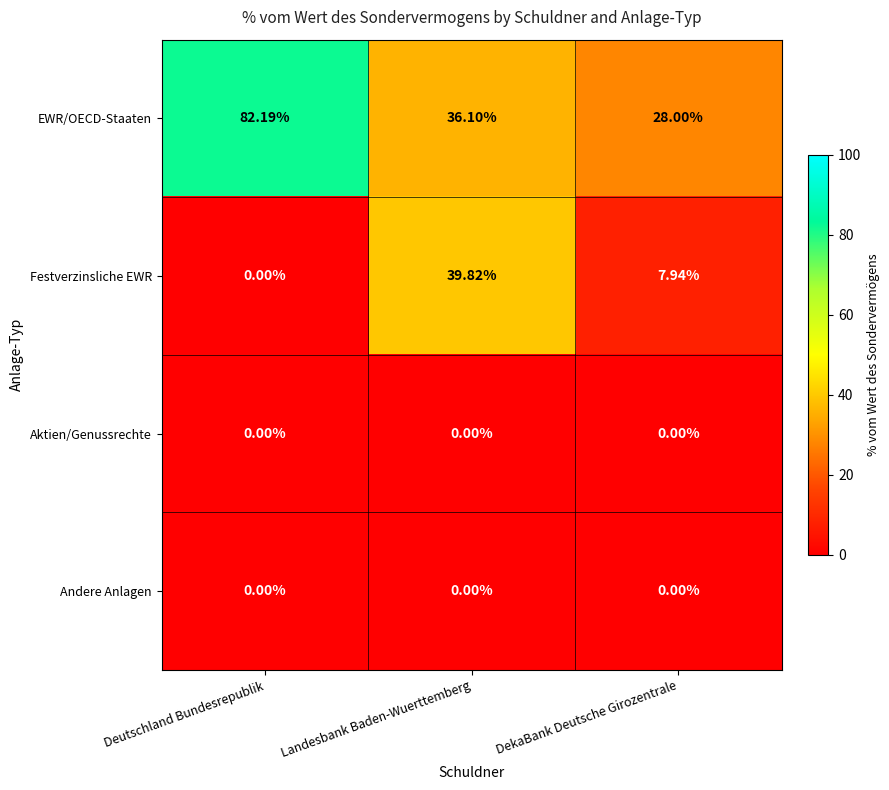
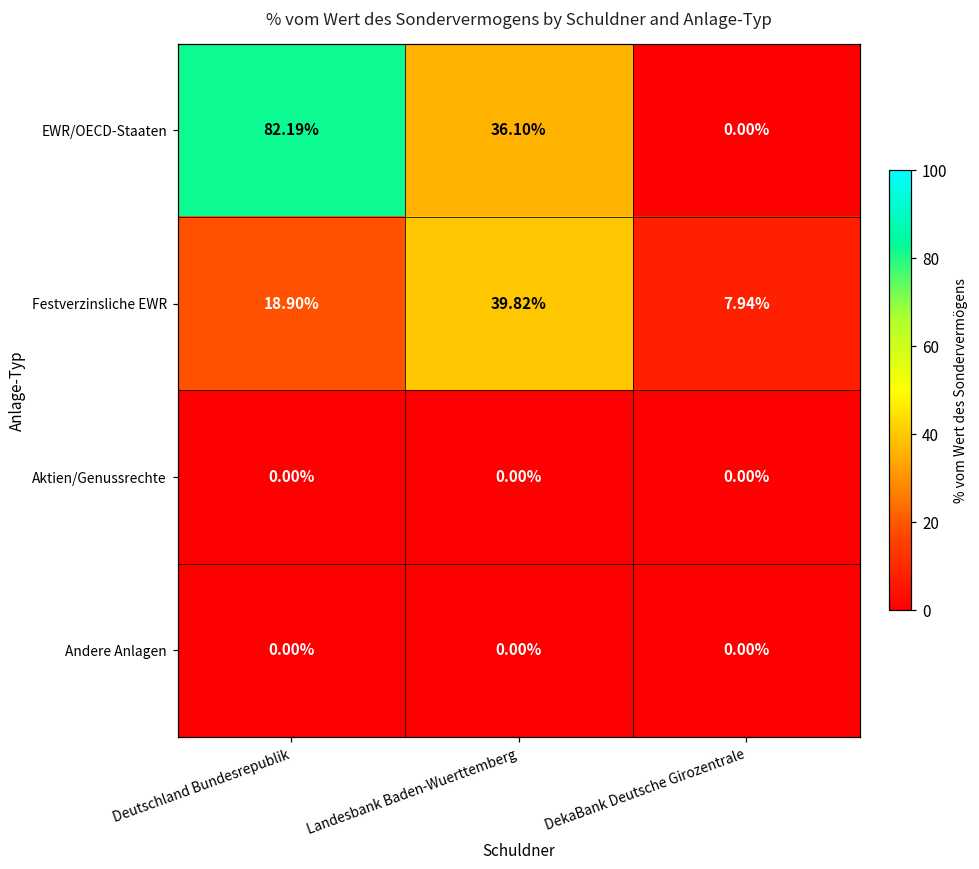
  {
    "EWR/OECD-Staaten": {
      "Deutschland Bundesrepublik": "82.19%",
      "Landesbank Baden-Wuerttemberg": "36.10%",
-     "DekaBank Deutsche Girozentrale": "28.00%"
+     "DekaBank Deutsche Girozentrale": "0.00%"
    },
    "Festverzinsliche EWR": {
-     "Deutschland Bundesrepublik": "0.00%",
+     "Deutschland Bundesrepublik": "18.90%",
      "Landesbank Baden-Wuerttemberg": "39.82%",
      "DekaBank Deutsche Girozentrale": "7.94%"
    },
    "Aktien/Genussrechte": {
      "Deutschland Bundesrepublik": "0.00%",
      "Landesbank Baden-Wuerttemberg": "0.00%",
      "DekaBank Deutsche Girozentrale": "0.00%"
    },
    "Andere Anlagen": {
      "Deutschland Bundesrepublik": "0.00%",
      "Landesbank Baden-Wuerttemberg": "0.00%",
      "DekaBank Deutsche Girozentrale": "0.00%"
    }
  }
